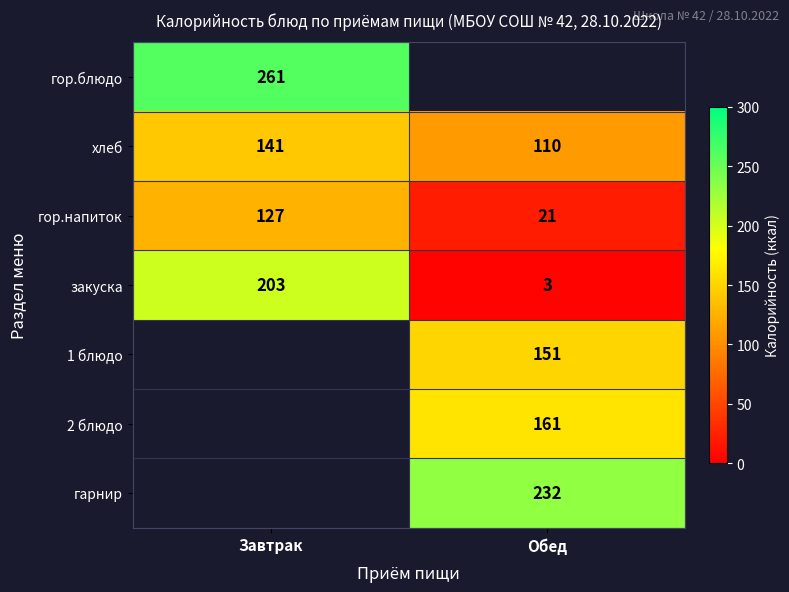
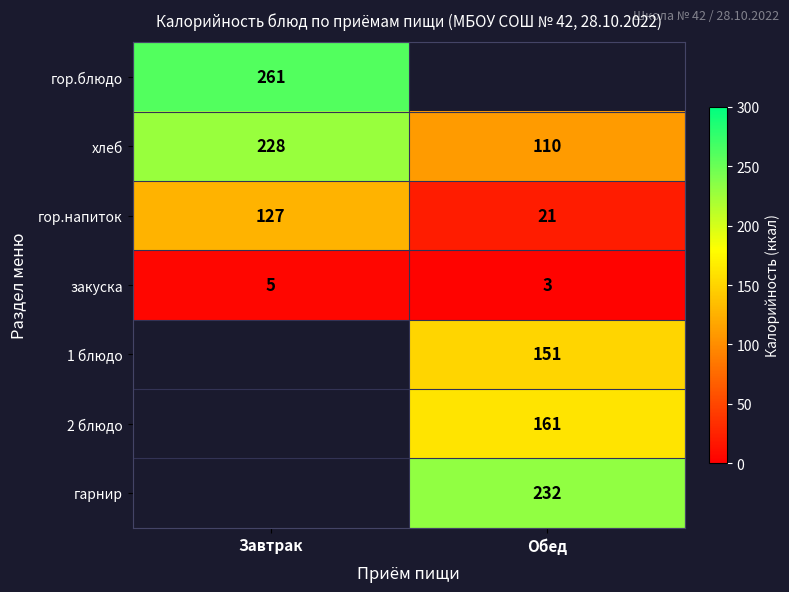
  {
    "гор.блюдо": {
      "Завтрак": 261
    },
    "хлеб": {
-     "Завтрак": 141,
+     "Завтрак": 228,
      "Обед": 110
    },
    "гор.напиток": {
      "Завтрак": 127,
      "Обед": 21
    },
    "закуска": {
-     "Завтрак": 203,
+     "Завтрак": 5,
      "Обед": 3
    },
    "1 блюдо": {
      "Обед": 151
    },
    "2 блюдо": {
      "Обед": 161
    },
    "гарнир": {
      "Обед": 232
    }
  }
